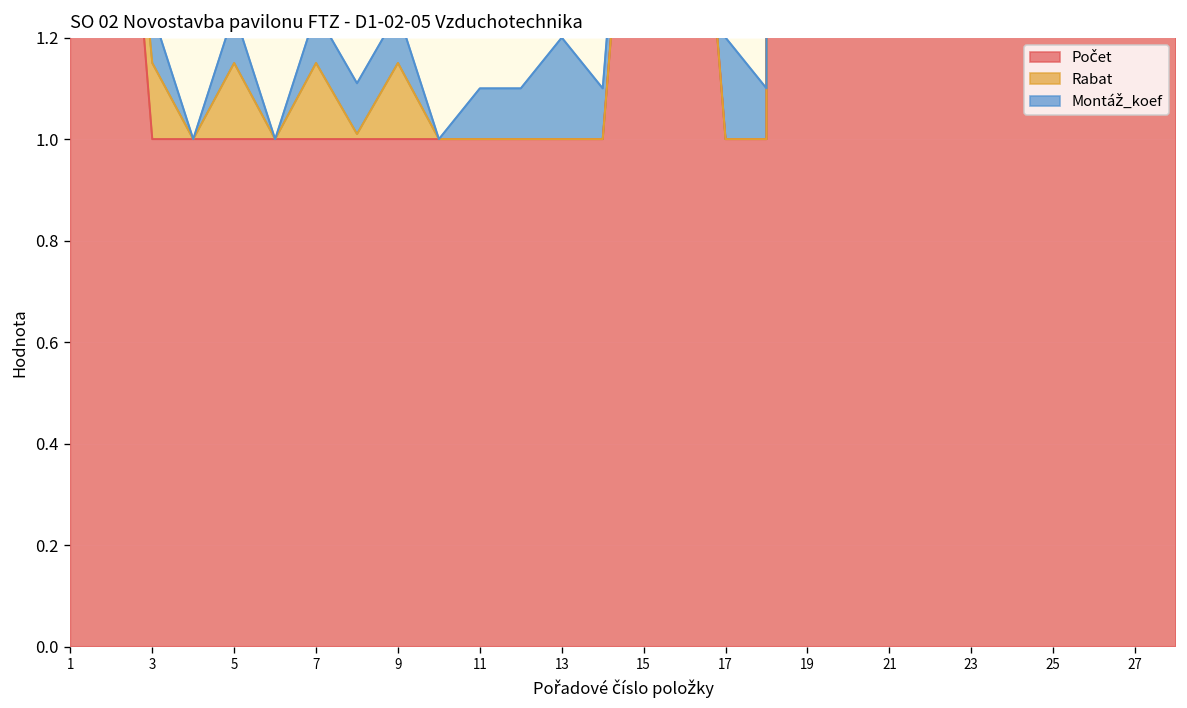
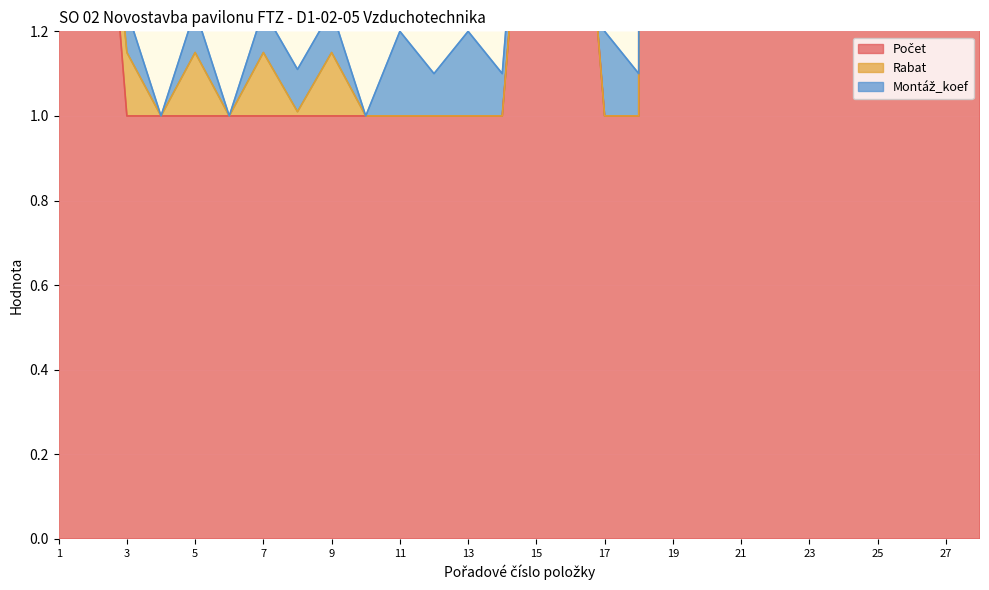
  {
    "Počet": {
      "3": 1.0,
      "5": 1.0,
      "7": 1.0,
      "9": 1.0
    },
    "Rabat": {
      "3": 0.15,
      "5": 0.15,
      "7": 0.15,
      "9": 0.15
    },
    "Montáž_koef": {
-     "11": 0.1,
+     "11": 0.2,
      "13": 0.2,
      "17": 0.2
    }
  }
